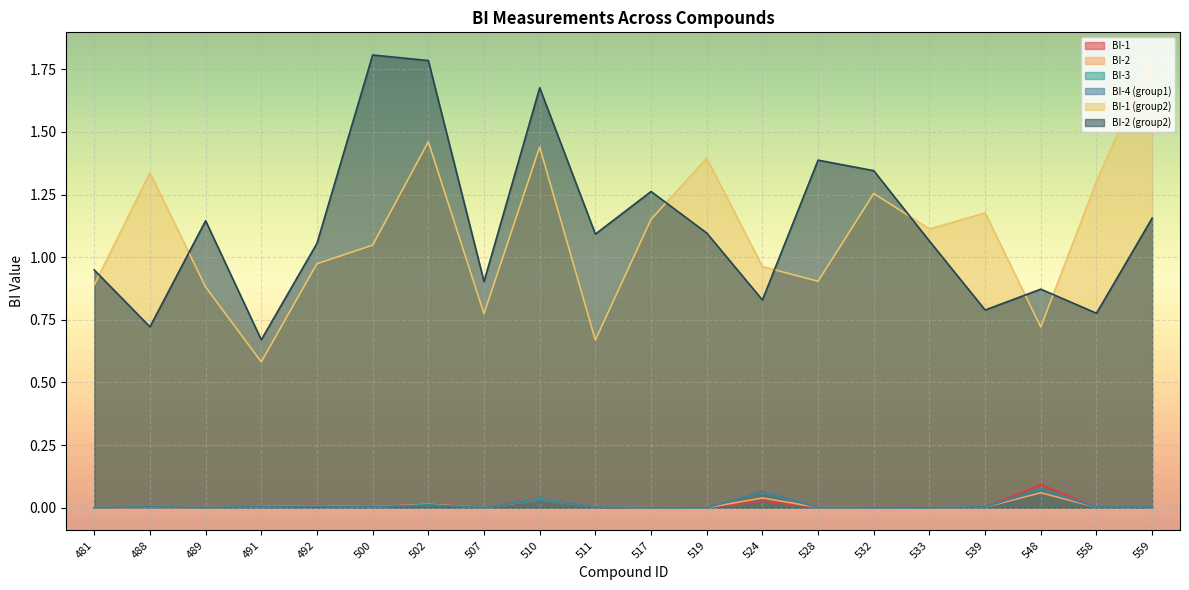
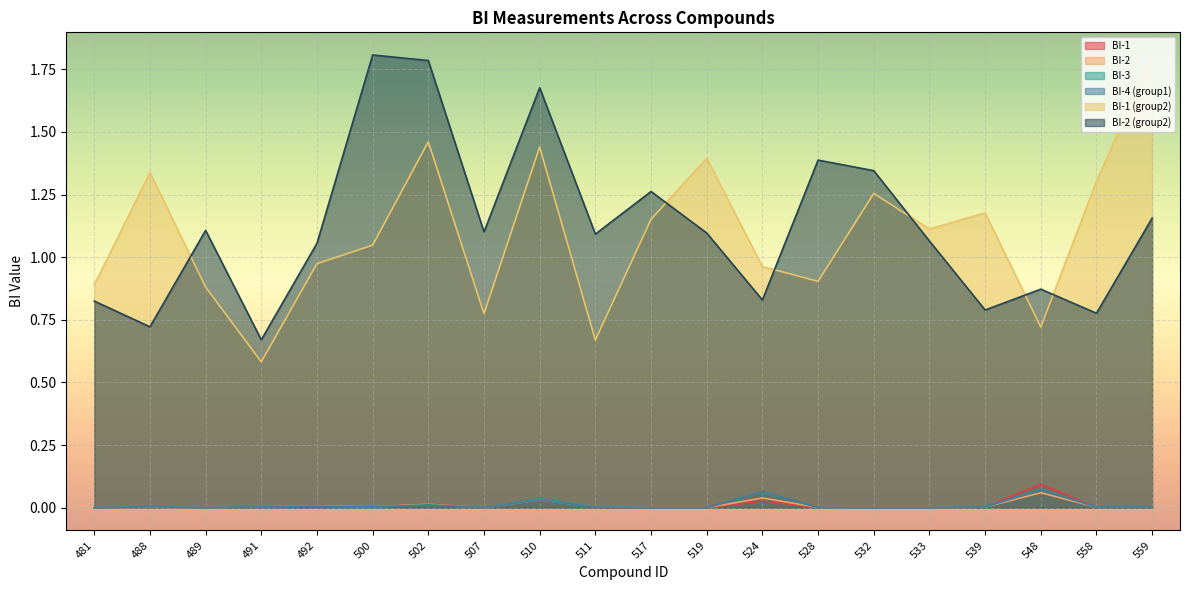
  {
    "BI-1": {
      "524": 0.03,
      "548": 0.09
    },
    "BI-2 (group2)": {
-     "481": 0.95,
+     "481": 0.82,
      "488": 0.72,
-     "489": 1.15,
+     "489": 1.11,
      "491": 0.67,
      "492": 1.06,
      "500": 1.81,
      "502": 1.78,
-     "507": 0.90,
+     "507": 1.10,
      "510": 1.68,
      "511": 1.09,
      "517": 1.26,
      "519": 1.10,
      "524": 0.83,
      "528": 1.39,
      "532": 1.35,
      "533": 1.06,
      "539": 0.79,
      "548": 0.87,
      "558": 0.78,
      "559": 1.16
    }
  }
